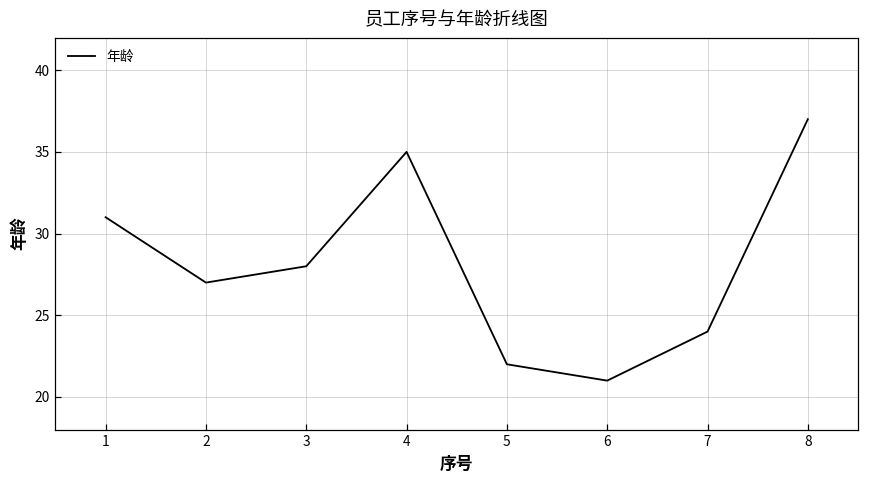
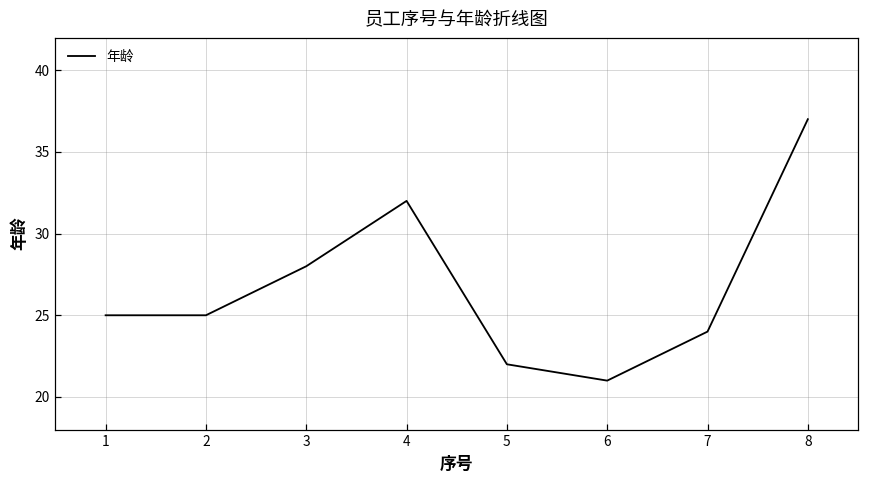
  {
-   "1": 31,
-   "2": 27,
+   "1": 25,
+   "2": 25,
    "3": 28,
-   "4": 35,
+   "4": 32,
    "5": 22,
    "6": 21,
    "7": 24,
    "8": 37
  }
